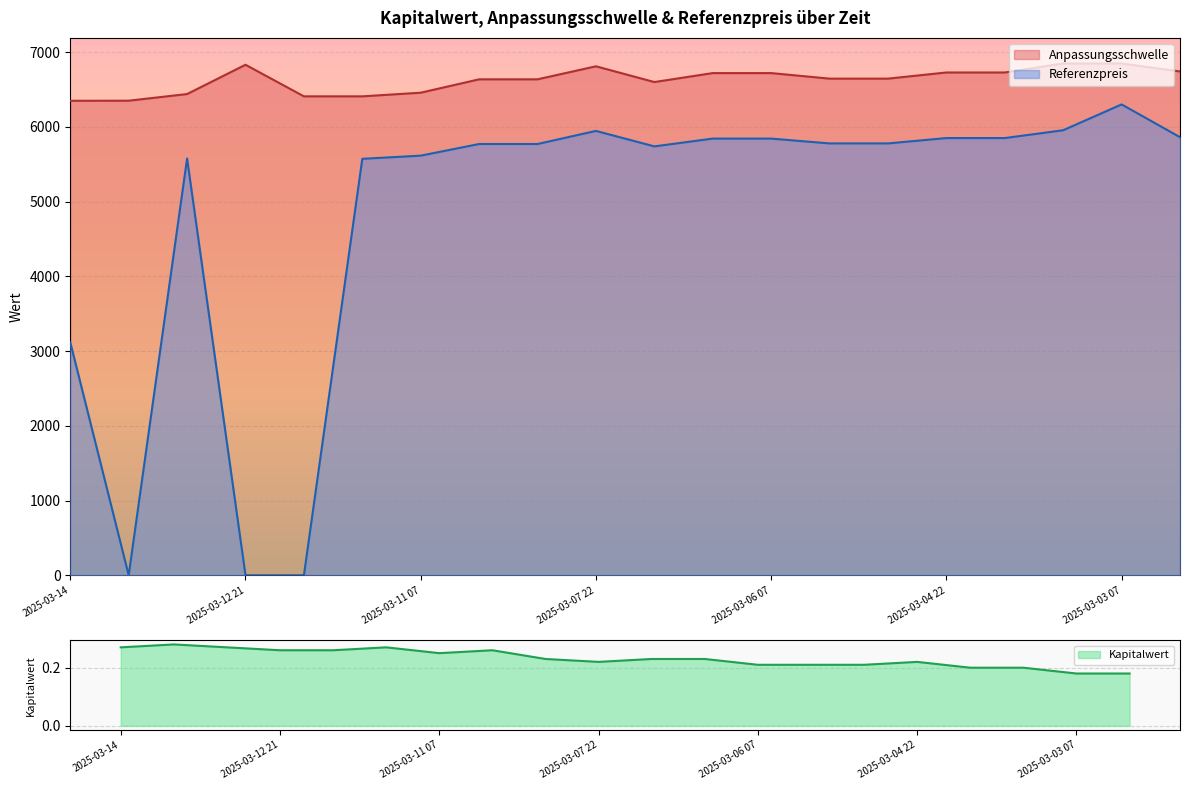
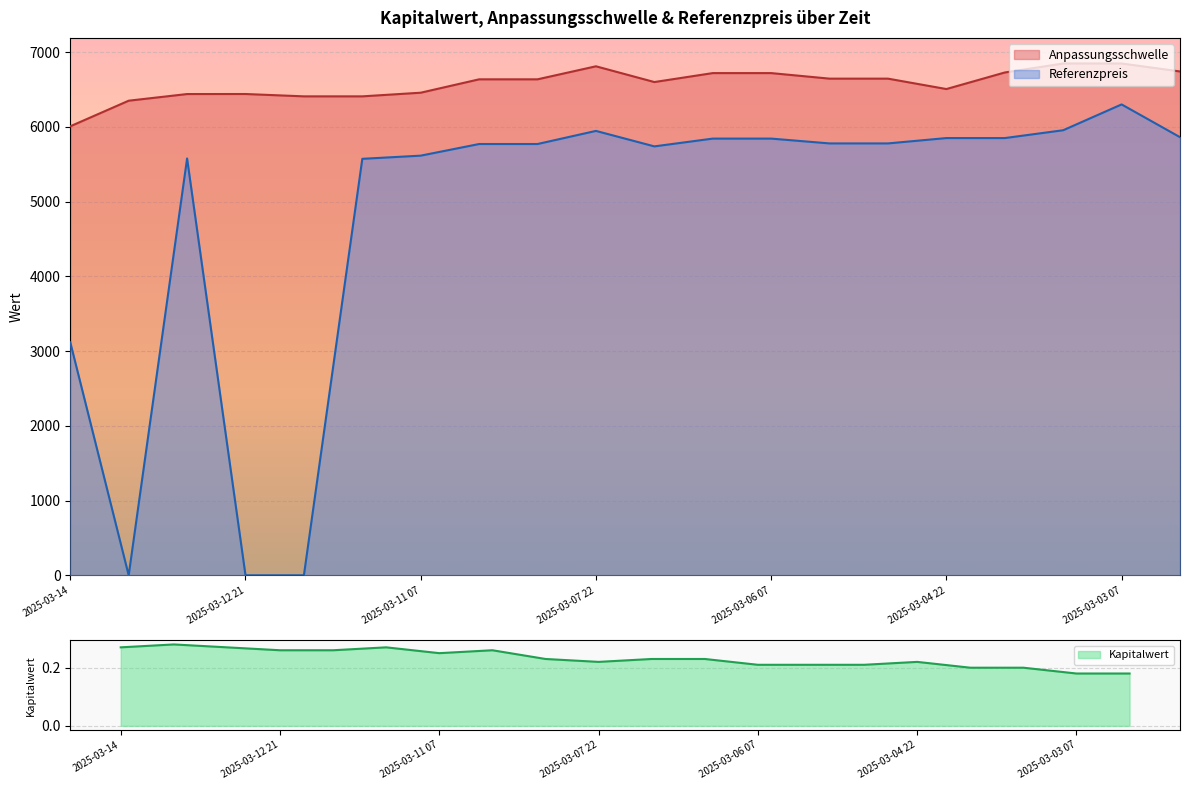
  {
    "Kapitalwert, Anpassungsschwelle & Referenzpreis über Zeit": {
      "Anpassungsschwelle": {
-       "2025-03-14": 6300,
-       "2025-03-12 21": 6800,
+       "2025-03-14": 6000,
+       "2025-03-12 21": 6400,
        "2025-03-11 07": 6500,
        "2025-03-07 22": 6800,
        "2025-03-06 07": 6700,
-       "2025-03-04 22": 6700
+       "2025-03-04 22": 6500
      },
      "Referenzpreis": {
        "2025-03-14": 3100,
        "2025-03-12 21": 0,
        "2025-03-11 07": 5600,
        "2025-03-07 22": 5900,
        "2025-03-06 07": 5800,
        "2025-03-04 22": 5800,
        "2025-03-03 07": 6300
      }
    }
  }
